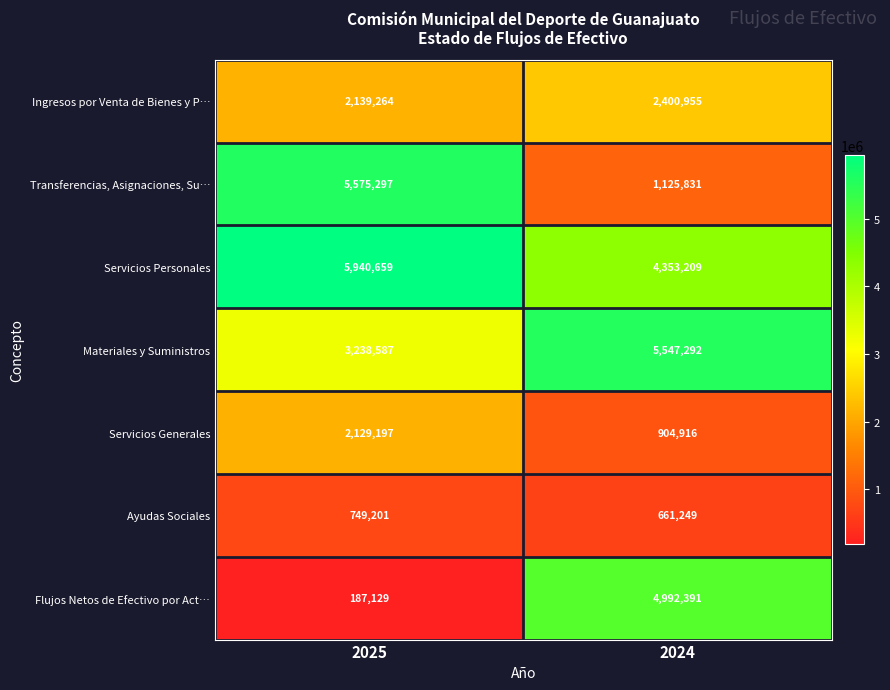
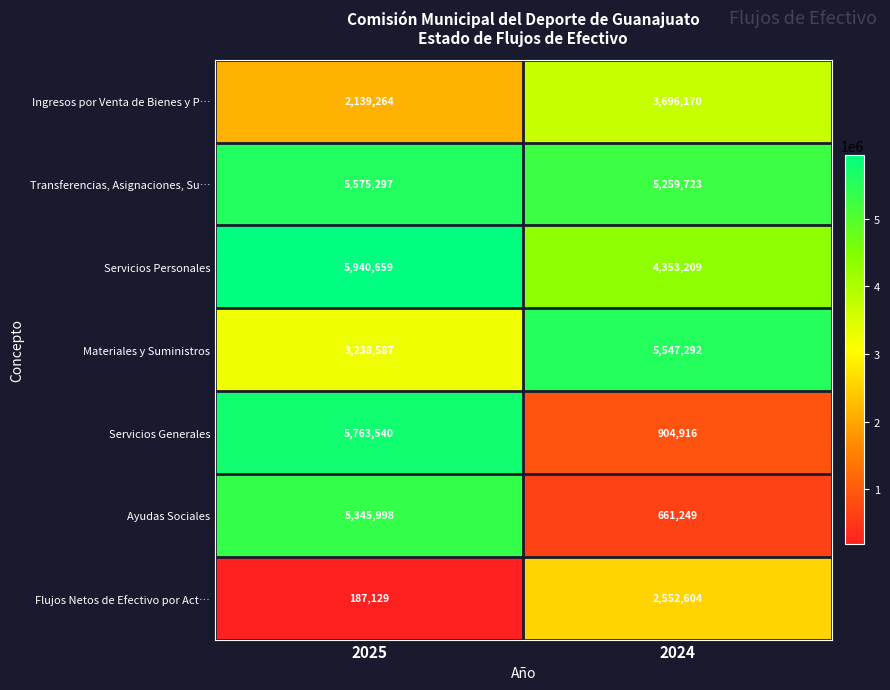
  {
    "Ingresos por Venta de Bienes y P…": {
-     "2024": "2,400,955"
+     "2024": "3,696,170"
    },
    "Transferencias, Asignaciones, Su…": {
-     "2024": "1,125,831"
+     "2024": "5,259,723"
    },
    "Servicios Generales": {
-     "2025": "2,129,197"
+     "2025": "5,763,540"
    },
    "Ayudas Sociales": {
-     "2025": "749,201"
+     "2025": "5,345,998"
    },
    "Flujos Netos de Efectivo por Act…": {
-     "2024": "4,992,391"
+     "2024": "2,552,604"
    }
  }
